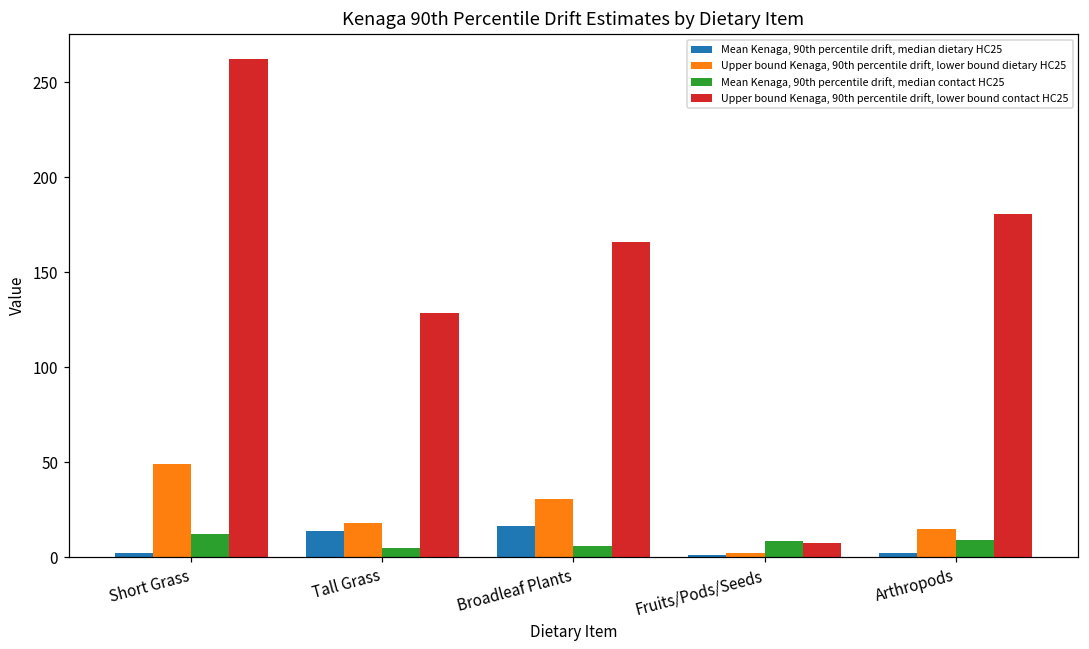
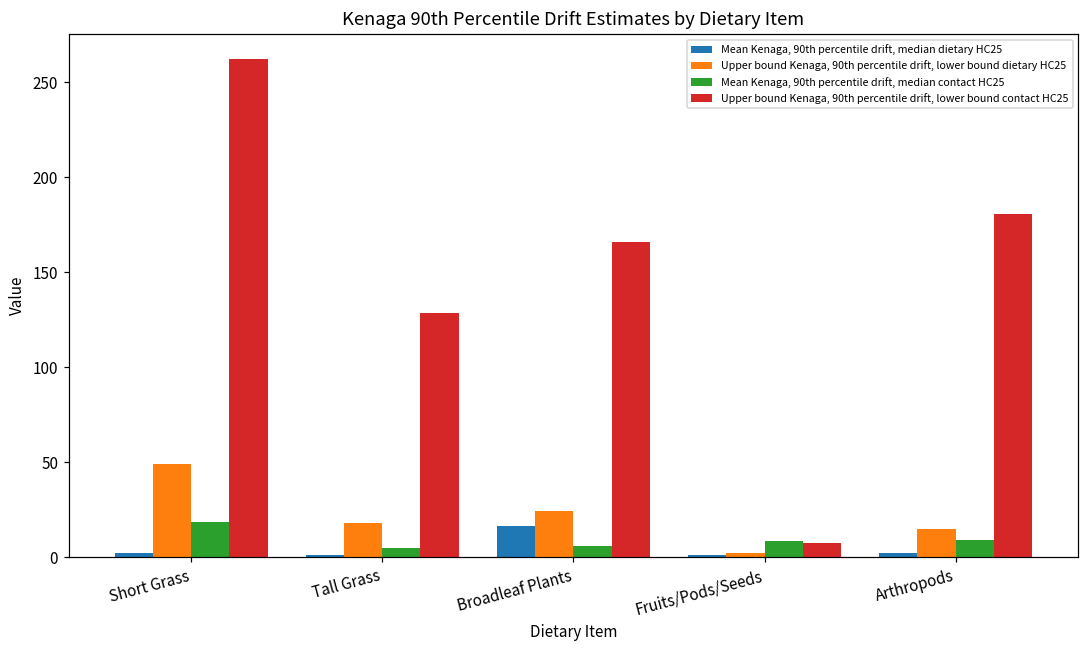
  {
    "Mean Kenaga, 90th percentile drift, median dietary HC25": {
      "Short Grass": 2,
-     "Tall Grass": 13,
+     "Tall Grass": 1,
      "Broadleaf Plants": 16,
      "Arthropods": 2
    },
    "Upper bound Kenaga, 90th percentile drift, lower bound dietary HC25": {
      "Short Grass": 49,
      "Tall Grass": 18,
-     "Broadleaf Plants": 30,
+     "Broadleaf Plants": 24,
      "Fruits/Pods/Seeds": 2,
      "Arthropods": 15
    },
    "Mean Kenaga, 90th percentile drift, median contact HC25": {
-     "Short Grass": 12,
+     "Short Grass": 18,
      "Tall Grass": 5,
      "Broadleaf Plants": 6,
      "Fruits/Pods/Seeds": 9,
      "Arthropods": 9
    },
    "Upper bound Kenaga, 90th percentile drift, lower bound contact HC25": {
      "Short Grass": 262,
      "Tall Grass": 128,
      "Broadleaf Plants": 166,
      "Fruits/Pods/Seeds": 7,
      "Arthropods": 180
    }
  }
